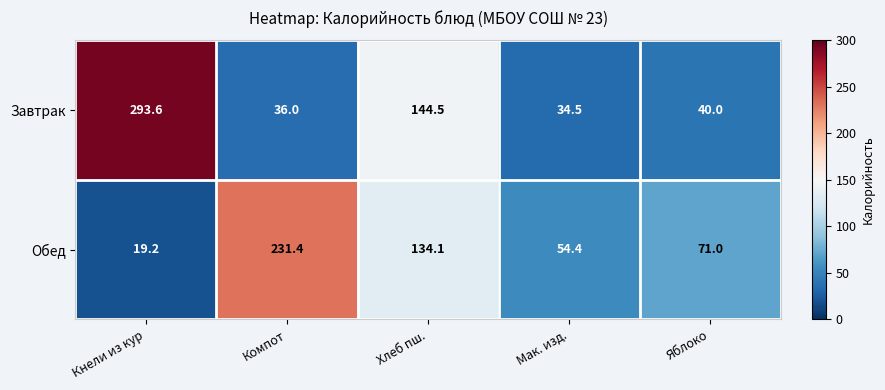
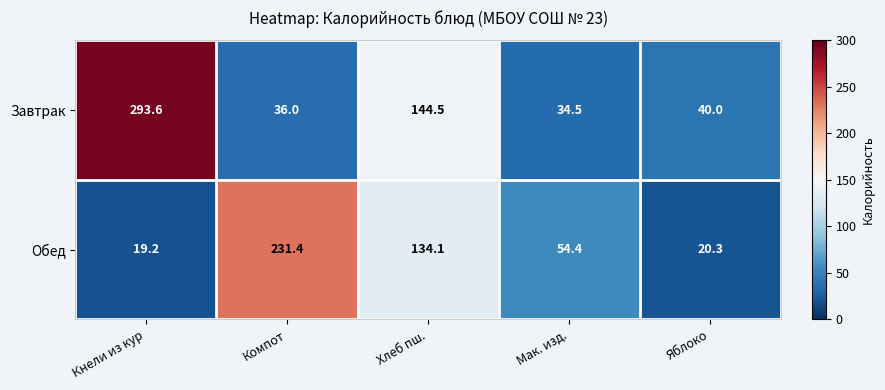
  {
    "Завтрак": {
      "Кнели из кур": 293.6,
      "Компот": 36.0,
      "Хлеб пш.": 144.5,
      "Мак. изд.": 34.5,
      "Яблоко": 40.0
    },
    "Обед": {
      "Кнели из кур": 19.2,
      "Компот": 231.4,
      "Хлеб пш.": 134.1,
      "Мак. изд.": 54.4,
-     "Яблоко": 71.0
+     "Яблоко": 20.3
    }
  }
